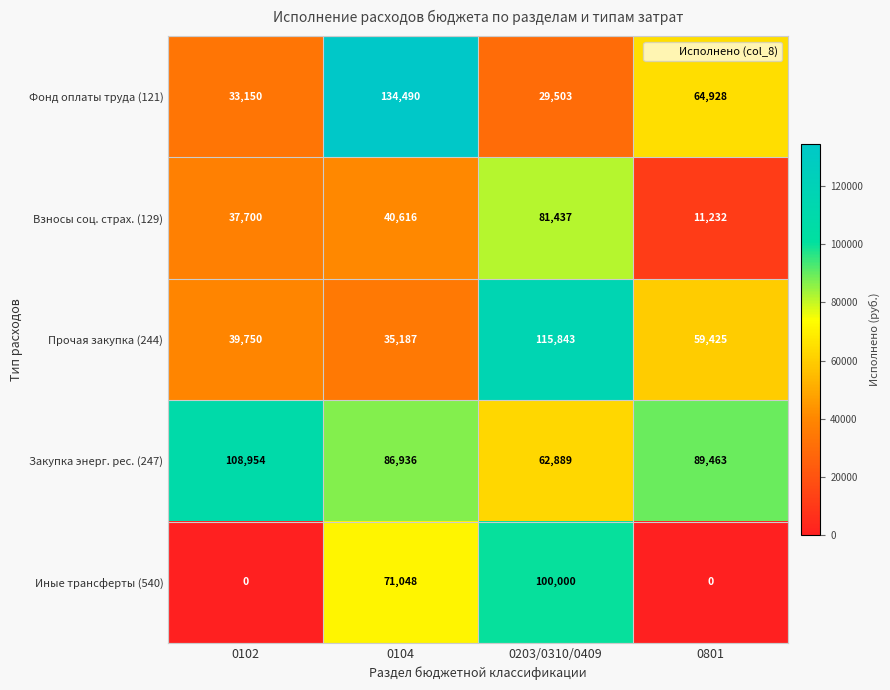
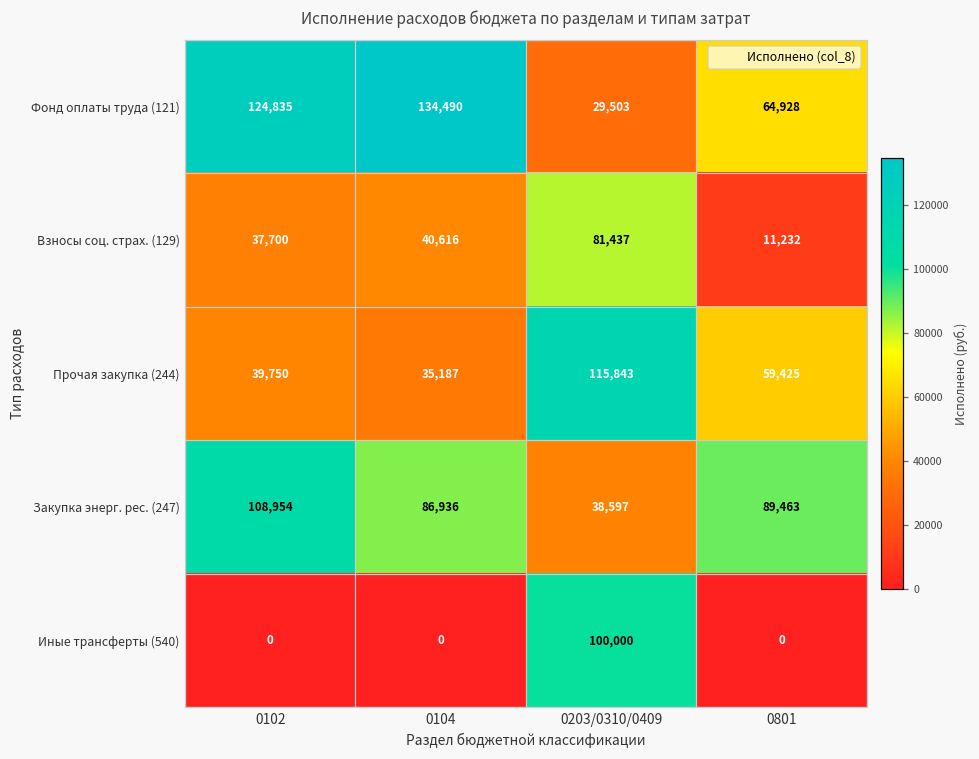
  {
    "Фонд оплаты труда (121)": {
-     "0102": "33,150",
+     "0102": "124,835",
      "0104": "134,490",
      "0203/0310/0409": "29,503",
      "0801": "64,928"
    },
    "Взносы соц. страх. (129)": {
      "0102": "37,700",
      "0104": "40,616",
      "0203/0310/0409": "81,437",
      "0801": "11,232"
    },
    "Прочая закупка (244)": {
      "0102": "39,750",
      "0104": "35,187",
      "0203/0310/0409": "115,843",
      "0801": "59,425"
    },
    "Закупка энерг. рес. (247)": {
      "0102": "108,954",
      "0104": "86,936",
-     "0203/0310/0409": "62,889",
+     "0203/0310/0409": "38,597",
      "0801": "89,463"
    },
    "Иные трансферты (540)": {
      "0102": "0",
-     "0104": "71,048",
+     "0104": "0",
      "0203/0310/0409": "100,000",
      "0801": "0"
    }
  }
